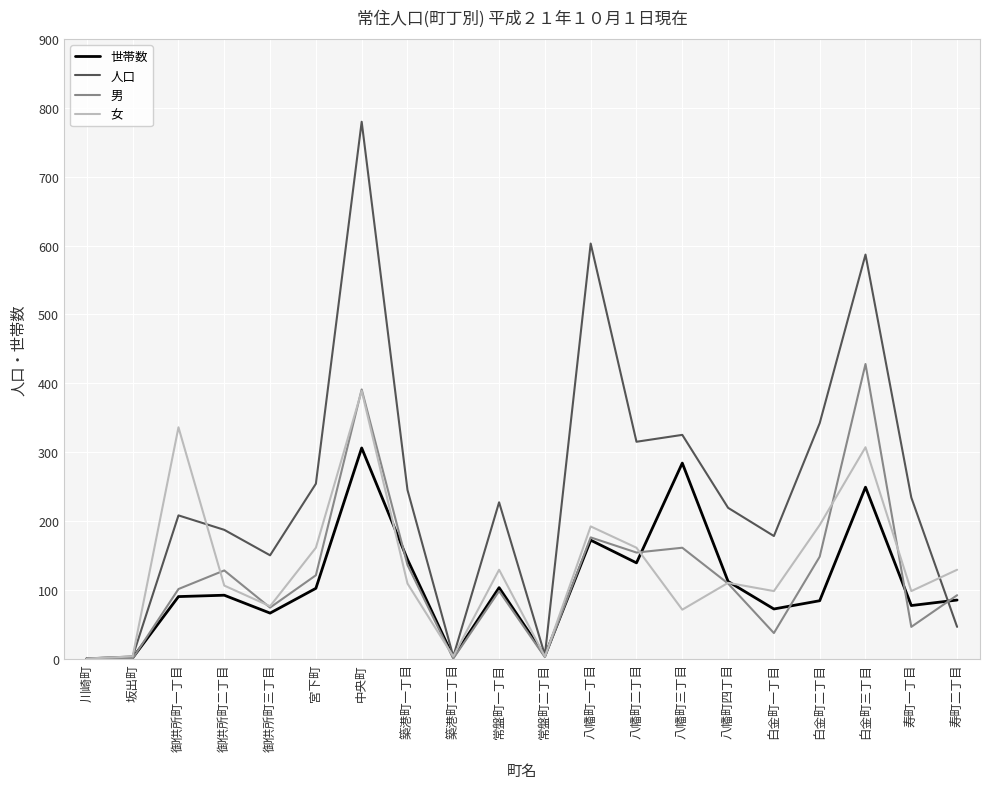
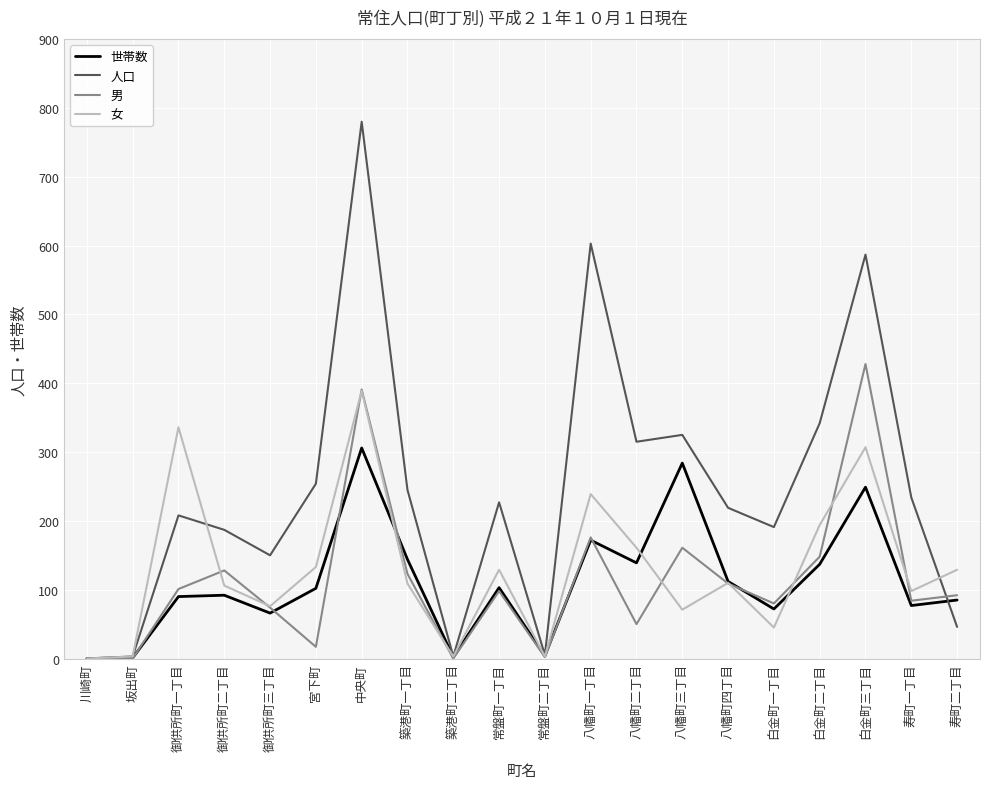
  {
    "世帯数": {
      "御供所町一丁目": 90,
      "御供所町二丁目": 90,
      "御供所町三丁目": 70,
      "宮下町": 100,
      "中央町": 310,
      "築港町一丁目": 140,
      "常盤町一丁目": 100,
      "八幡町一丁目": 170,
      "八幡町二丁目": 140,
      "八幡町三丁目": 280,
      "白金町一丁目": 70,
-     "白金町二丁目": 80,
+     "白金町二丁目": 140,
      "白金町三丁目": 250,
      "寿町一丁目": 80,
      "寿町二丁目": 90
    },
    "人口": {
      "御供所町一丁目": 210,
      "御供所町二丁目": 190,
      "御供所町三丁目": 150,
      "宮下町": 250,
      "中央町": 780,
      "築港町一丁目": 250,
      "常盤町一丁目": 230,
      "八幡町一丁目": 600,
      "八幡町二丁目": 320,
      "八幡町三丁目": 330,
      "八幡町四丁目": 220,
-     "白金町一丁目": 180,
+     "白金町一丁目": 190,
      "白金町二丁目": 340,
      "白金町三丁目": 590,
      "寿町一丁目": 230,
      "寿町二丁目": 50
    },
    "男": {
      "御供所町一丁目": 100,
      "御供所町二丁目": 130,
-     "宮下町": 120,
-     "築港町一丁目": 140,
+     "宮下町": 20,
+     "築港町一丁目": 120,
      "常盤町一丁目": 100,
      "八幡町一丁目": 180,
-     "八幡町二丁目": 150,
+     "八幡町二丁目": 50,
      "八幡町三丁目": 160,
-     "白金町一丁目": 40,
+     "白金町一丁目": 80,
      "白金町二丁目": 150,
      "白金町三丁目": 430,
-     "寿町一丁目": 50,
+     "寿町一丁目": 80,
      "寿町二丁目": 90
    },
    "女": {
      "御供所町一丁目": 340,
      "御供所町二丁目": 110,
-     "宮下町": 160,
+     "宮下町": 130,
      "築港町一丁目": 110,
      "常盤町一丁目": 130,
-     "八幡町一丁目": 190,
+     "八幡町一丁目": 240,
      "八幡町二丁目": 160,
      "八幡町三丁目": 70,
-     "白金町一丁目": 100,
+     "白金町一丁目": 50,
      "白金町二丁目": 190,
      "白金町三丁目": 310,
      "寿町一丁目": 100,
      "寿町二丁目": 130
    }
  }
